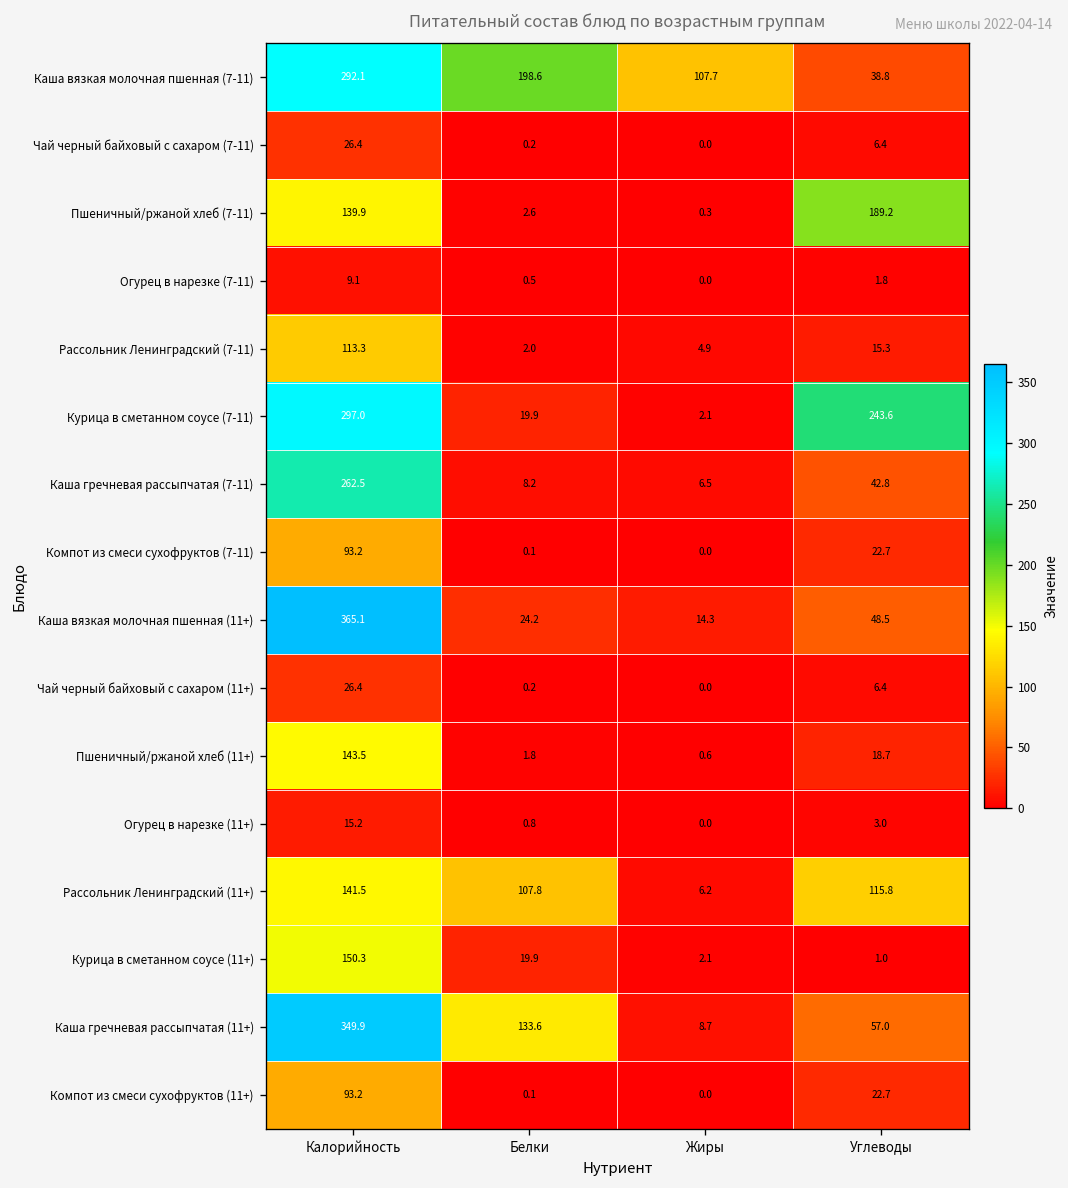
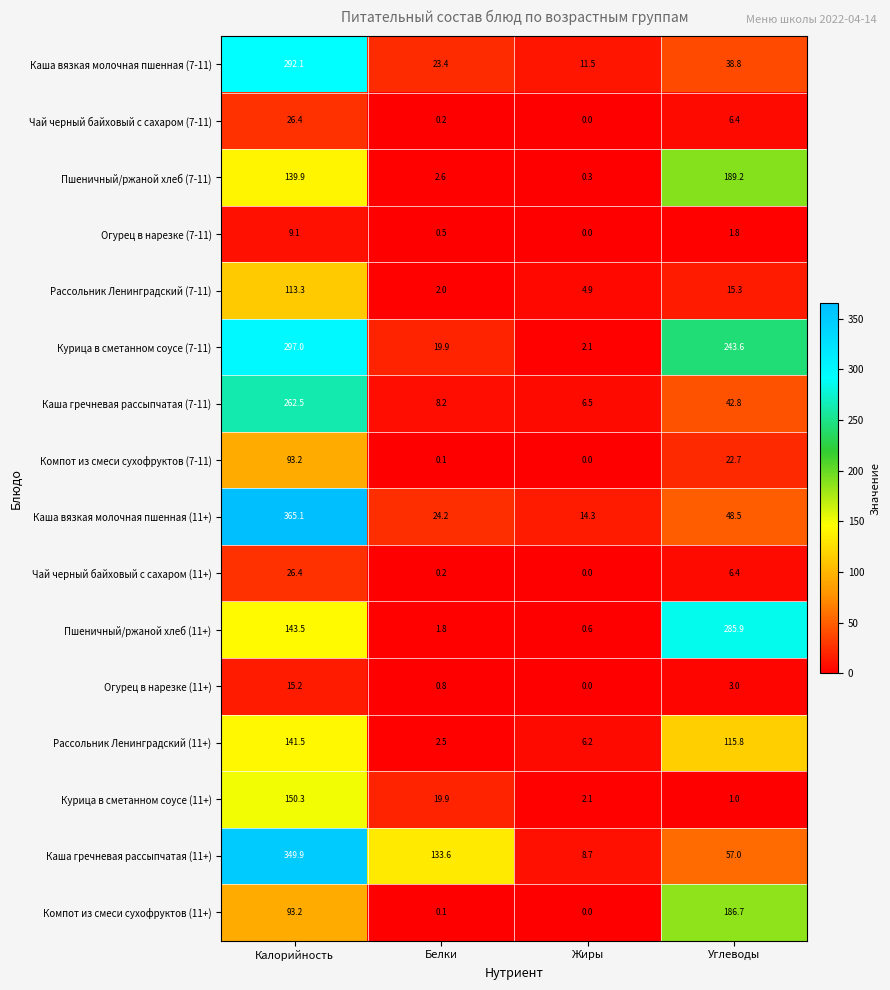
  {
    "Каша вязкая молочная пшенная (7-11)": {
      "Калорийность": 292.1,
-     "Белки": 198.6,
-     "Жиры": 107.7,
+     "Белки": 23.4,
+     "Жиры": 11.5,
      "Углеводы": 38.8
    },
    "Чай черный байховый с сахаром (7-11)": {
      "Калорийность": 26.4,
      "Белки": 0.2,
      "Жиры": 0.0,
      "Углеводы": 6.4
    },
    "Пшеничный/ржаной хлеб (7-11)": {
      "Калорийность": 139.9,
      "Белки": 2.6,
      "Жиры": 0.3,
      "Углеводы": 189.2
    },
    "Огурец в нарезке (7-11)": {
      "Калорийность": 9.1,
      "Белки": 0.5,
      "Жиры": 0.0,
      "Углеводы": 1.8
    },
    "Рассольник Ленинградский (7-11)": {
      "Калорийность": 113.3,
      "Белки": 2.0,
      "Жиры": 4.9,
      "Углеводы": 15.3
    },
    "Курица в сметанном соусе (7-11)": {
      "Калорийность": 297.0,
      "Белки": 19.9,
      "Жиры": 2.1,
      "Углеводы": 243.6
    },
    "Каша гречневая рассыпчатая (7-11)": {
      "Калорийность": 262.5,
      "Белки": 8.2,
      "Жиры": 6.5,
      "Углеводы": 42.8
    },
    "Компот из смеси сухофруктов (7-11)": {
      "Калорийность": 93.2,
      "Белки": 0.1,
      "Жиры": 0.0,
      "Углеводы": 22.7
    },
    "Каша вязкая молочная пшенная (11+)": {
      "Калорийность": 365.1,
      "Белки": 24.2,
      "Жиры": 14.3,
      "Углеводы": 48.5
    },
    "Чай черный байховый с сахаром (11+)": {
      "Калорийность": 26.4,
      "Белки": 0.2,
      "Жиры": 0.0,
      "Углеводы": 6.4
    },
    "Пшеничный/ржаной хлеб (11+)": {
      "Калорийность": 143.5,
      "Белки": 1.8,
      "Жиры": 0.6,
-     "Углеводы": 18.7
+     "Углеводы": 285.9
    },
    "Огурец в нарезке (11+)": {
      "Калорийность": 15.2,
      "Белки": 0.8,
      "Жиры": 0.0,
      "Углеводы": 3.0
    },
    "Рассольник Ленинградский (11+)": {
      "Калорийность": 141.5,
-     "Белки": 107.8,
+     "Белки": 2.5,
      "Жиры": 6.2,
      "Углеводы": 115.8
    },
    "Курица в сметанном соусе (11+)": {
      "Калорийность": 150.3,
      "Белки": 19.9,
      "Жиры": 2.1,
      "Углеводы": 1.0
    },
    "Каша гречневая рассыпчатая (11+)": {
      "Калорийность": 349.9,
      "Белки": 133.6,
      "Жиры": 8.7,
      "Углеводы": 57.0
    },
    "Компот из смеси сухофруктов (11+)": {
      "Калорийность": 93.2,
      "Белки": 0.1,
      "Жиры": 0.0,
-     "Углеводы": 22.7
+     "Углеводы": 186.7
    }
  }
